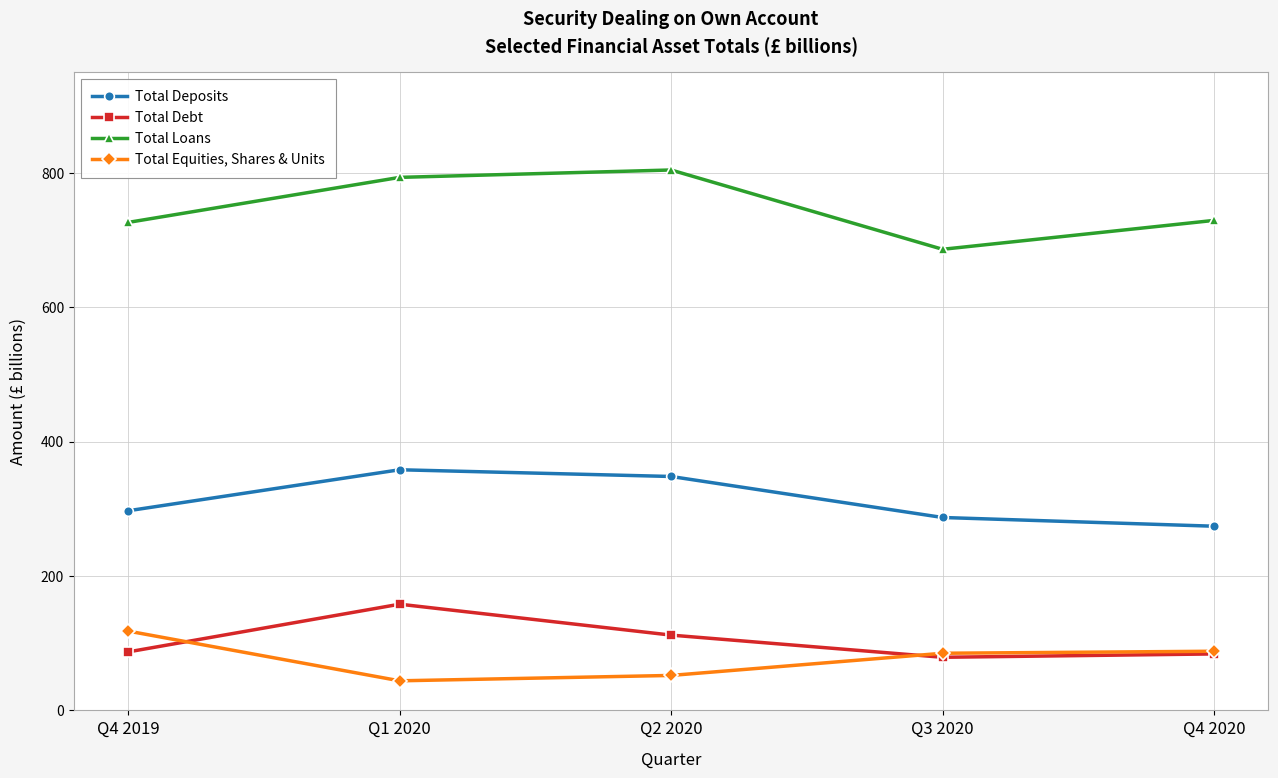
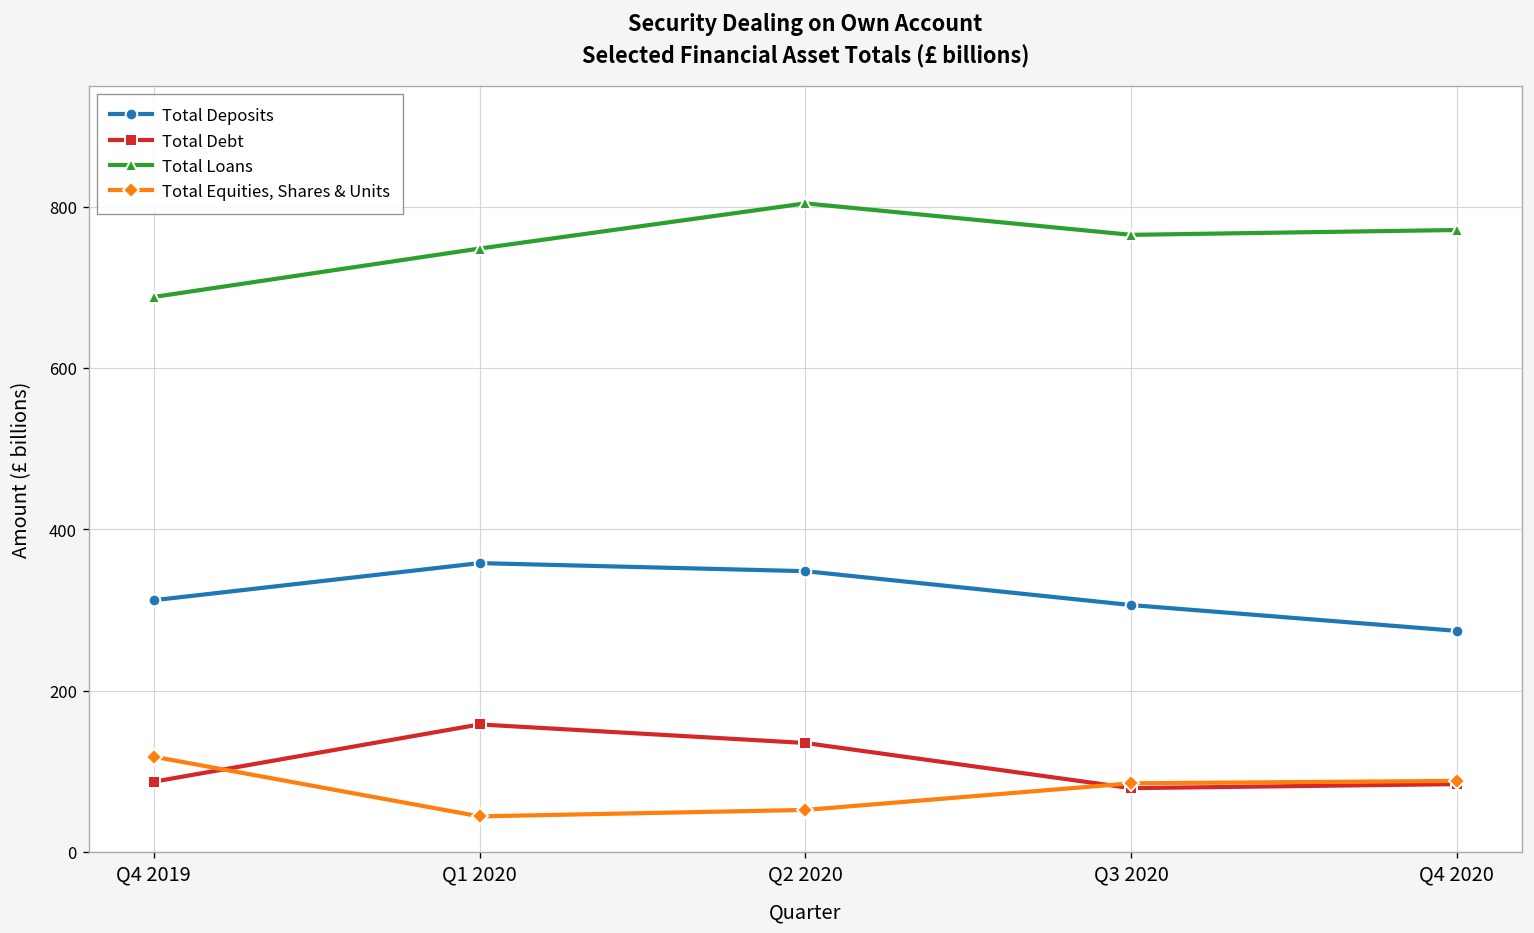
  {
    "Total Deposits": {
-     "Q4 2019": 300,
+     "Q4 2019": 310,
      "Q1 2020": 360,
      "Q2 2020": 350,
-     "Q3 2020": 290,
+     "Q3 2020": 310,
      "Q4 2020": 270
    },
    "Total Debt": {
      "Q4 2019": 90,
      "Q1 2020": 160,
-     "Q2 2020": 110,
+     "Q2 2020": 140,
      "Q3 2020": 80,
      "Q4 2020": 80
    },
    "Total Loans": {
-     "Q4 2019": 730,
-     "Q1 2020": 790,
+     "Q4 2019": 690,
+     "Q1 2020": 750,
      "Q2 2020": 800,
-     "Q3 2020": 690,
-     "Q4 2020": 730
+     "Q3 2020": 770,
+     "Q4 2020": 770
    },
    "Total Equities, Shares & Units": {
      "Q4 2019": 120,
      "Q1 2020": 40,
      "Q2 2020": 50,
      "Q3 2020": 90,
      "Q4 2020": 90
    }
  }
